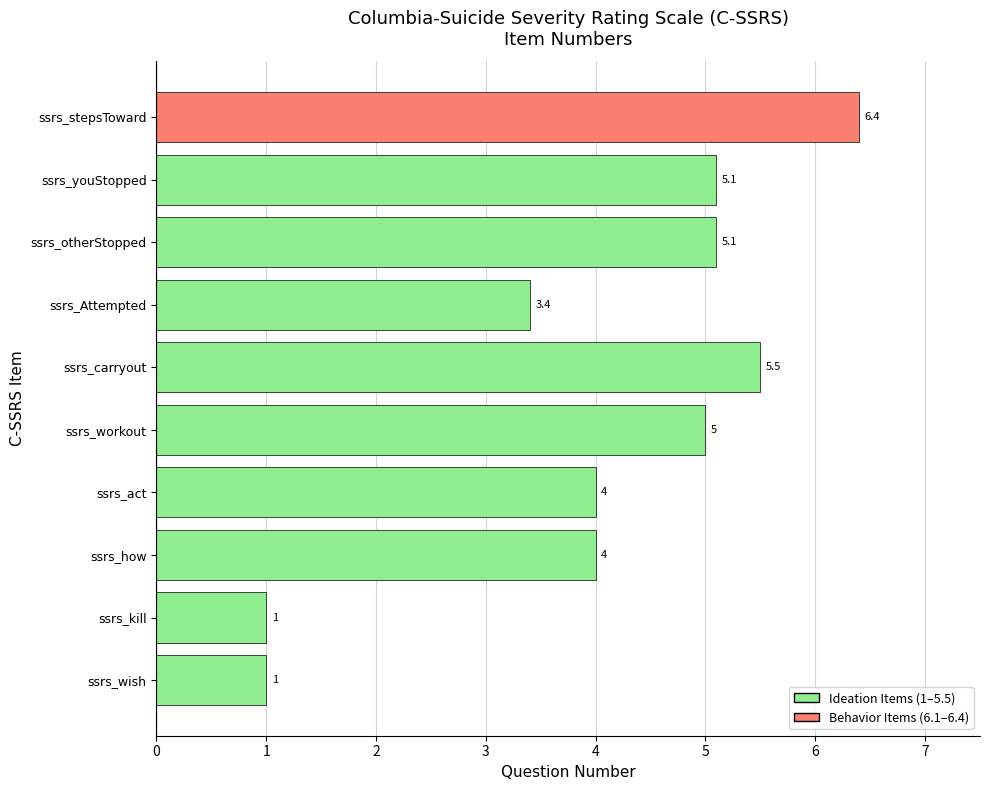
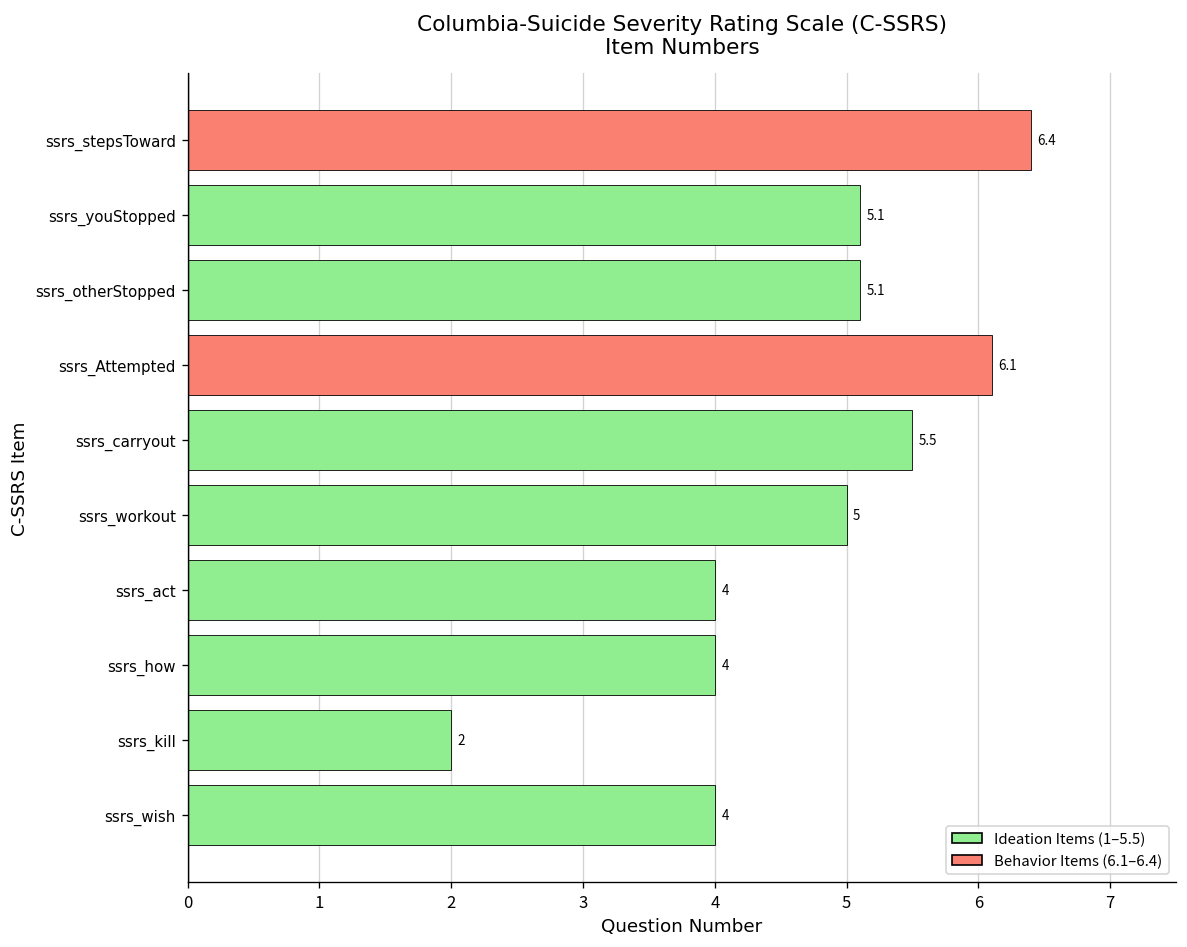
  {
    "ssrs_stepsToward": 6.4,
    "ssrs_youStopped": 5.1,
    "ssrs_otherStopped": 5.1,
-   "ssrs_Attempted": 3.4,
+   "ssrs_Attempted": 6.1,
    "ssrs_carryout": 5.5,
    "ssrs_workout": 5,
    "ssrs_act": 4,
    "ssrs_how": 4,
-   "ssrs_kill": 1,
-   "ssrs_wish": 1
+   "ssrs_kill": 2,
+   "ssrs_wish": 4
  }
